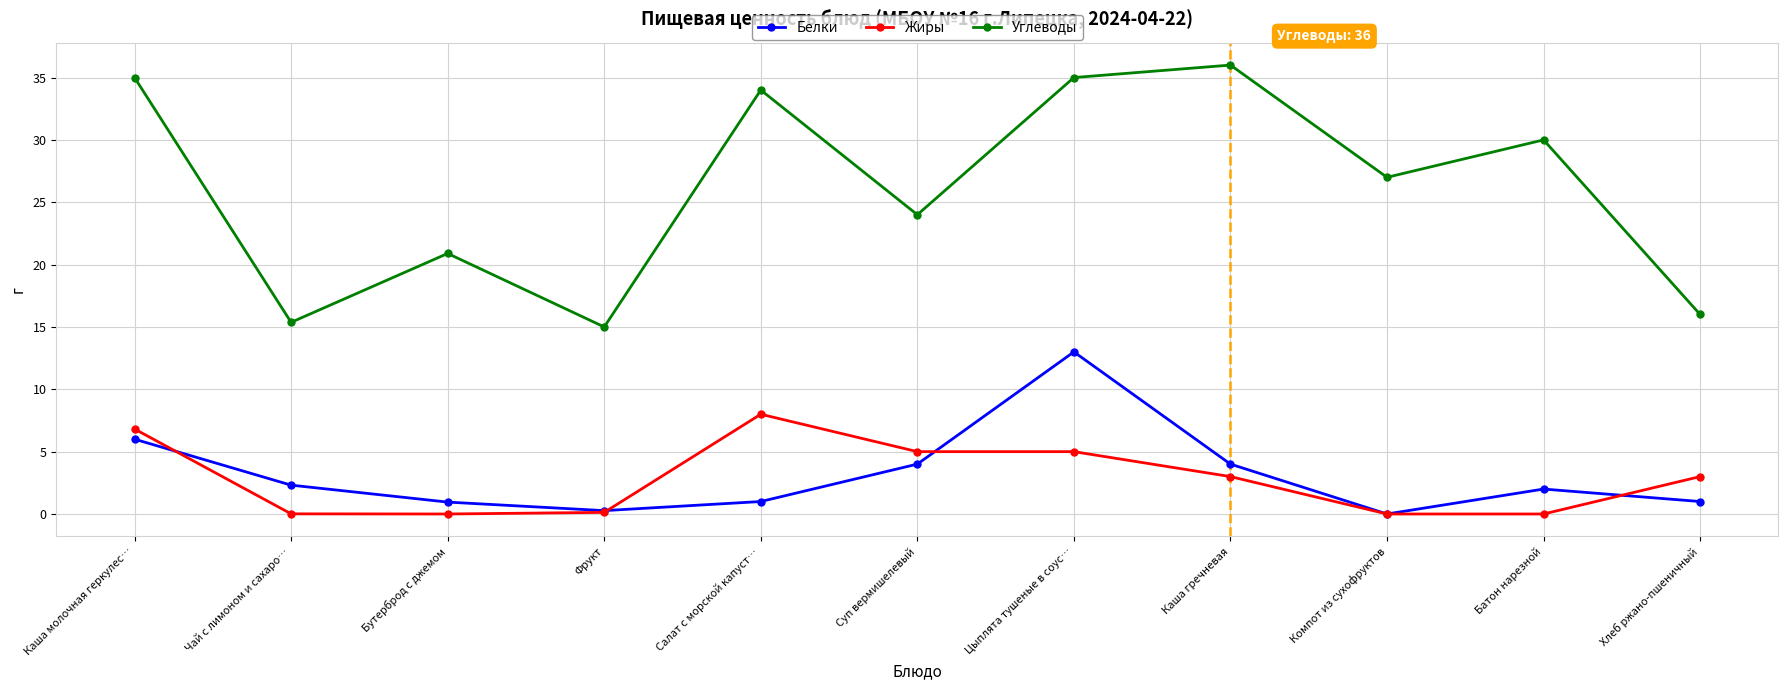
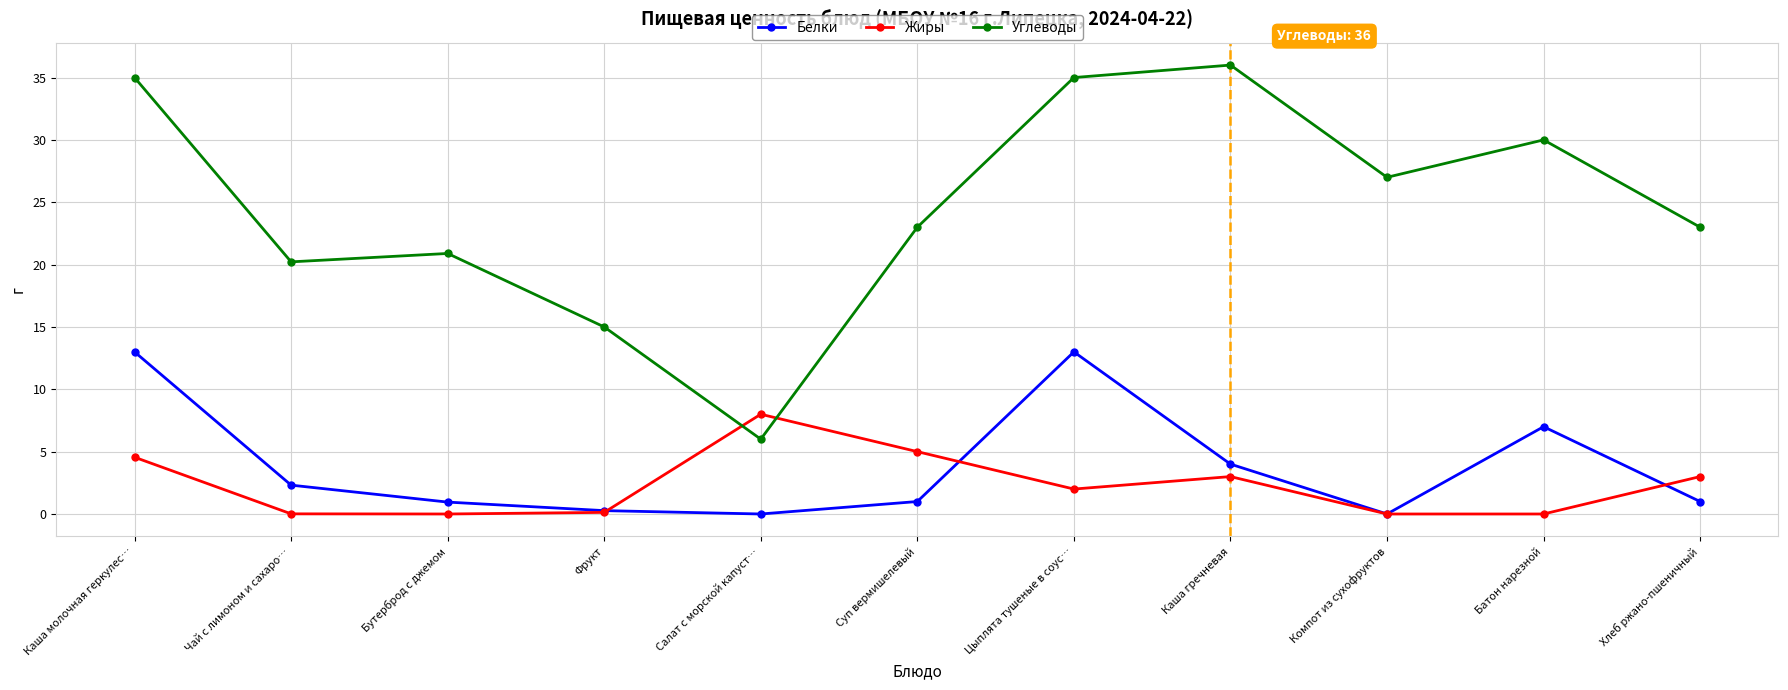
  {
    "Белки": {
-     "Каша молочная геркулес…": 6,
+     "Каша молочная геркулес…": 13,
      "Чай с лимоном и сахаро…": 2.3,
      "Бутерброд с джемом": 1,
-     "Салат с морской капуст…": 1,
-     "Суп вермишелевый": 4,
+     "Салат с морской капуст…": 0,
+     "Суп вермишелевый": 1,
      "Цыплята тушеные в соус…": 13,
      "Каша гречневая": 4,
-     "Батон нарезной": 2,
+     "Батон нарезной": 7,
      "Хлеб ржано-пшеничный": 1
    },
    "Жиры": {
-     "Каша молочная геркулес…": 6.8,
+     "Каша молочная геркулес…": 4.6,
      "Чай с лимоном и сахаро…": 0.0,
      "Бутерброд с джемом": 0.0,
      "Салат с морской капуст…": 8.0,
      "Суп вермишелевый": 5.0,
-     "Цыплята тушеные в соус…": 5,
+     "Цыплята тушеные в соус…": 2,
      "Каша гречневая": 3.0,
      "Батон нарезной": 0.0,
      "Хлеб ржано-пшеничный": 3.0
    },
    "Углеводы": {
      "Каша молочная геркулес…": 35.0,
-     "Чай с лимоном и сахаро…": 15.4,
+     "Чай с лимоном и сахаро…": 20.2,
      "Бутерброд с джемом": 20.9,
      "Фрукт": 15.0,
-     "Салат с морской капуст…": 34,
-     "Суп вермишелевый": 24,
+     "Салат с морской капуст…": 6,
+     "Суп вермишелевый": 23,
      "Цыплята тушеные в соус…": 35.0,
      "Каша гречневая": 36.0,
      "Компот из сухофруктов": 27.0,
      "Батон нарезной": 30.0,
-     "Хлеб ржано-пшеничный": 16
+     "Хлеб ржано-пшеничный": 23
    }
  }
